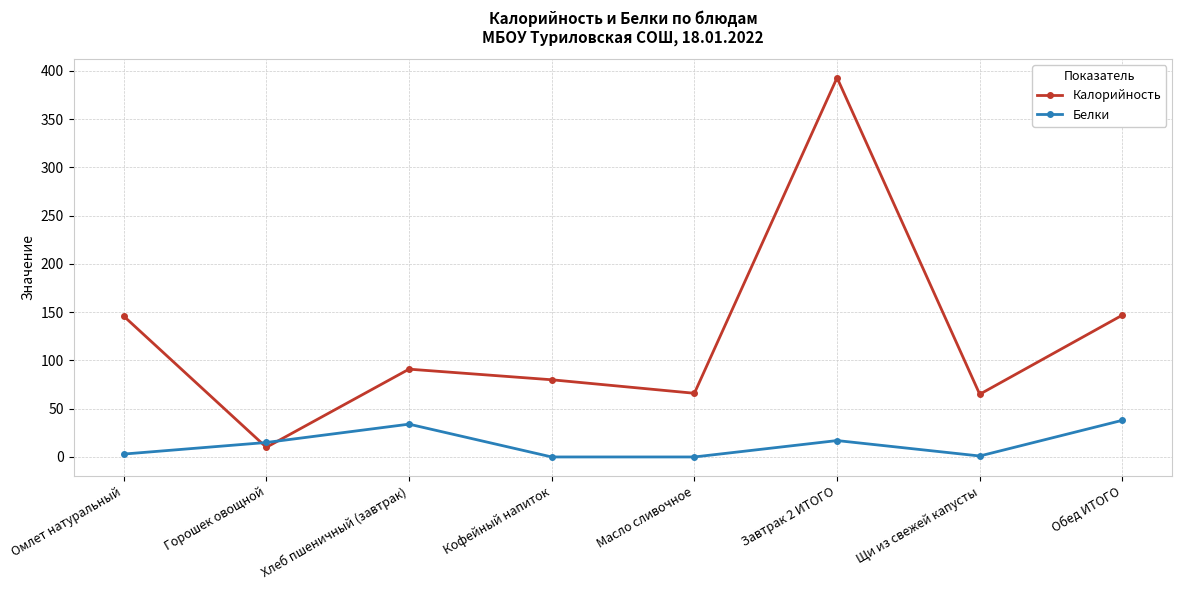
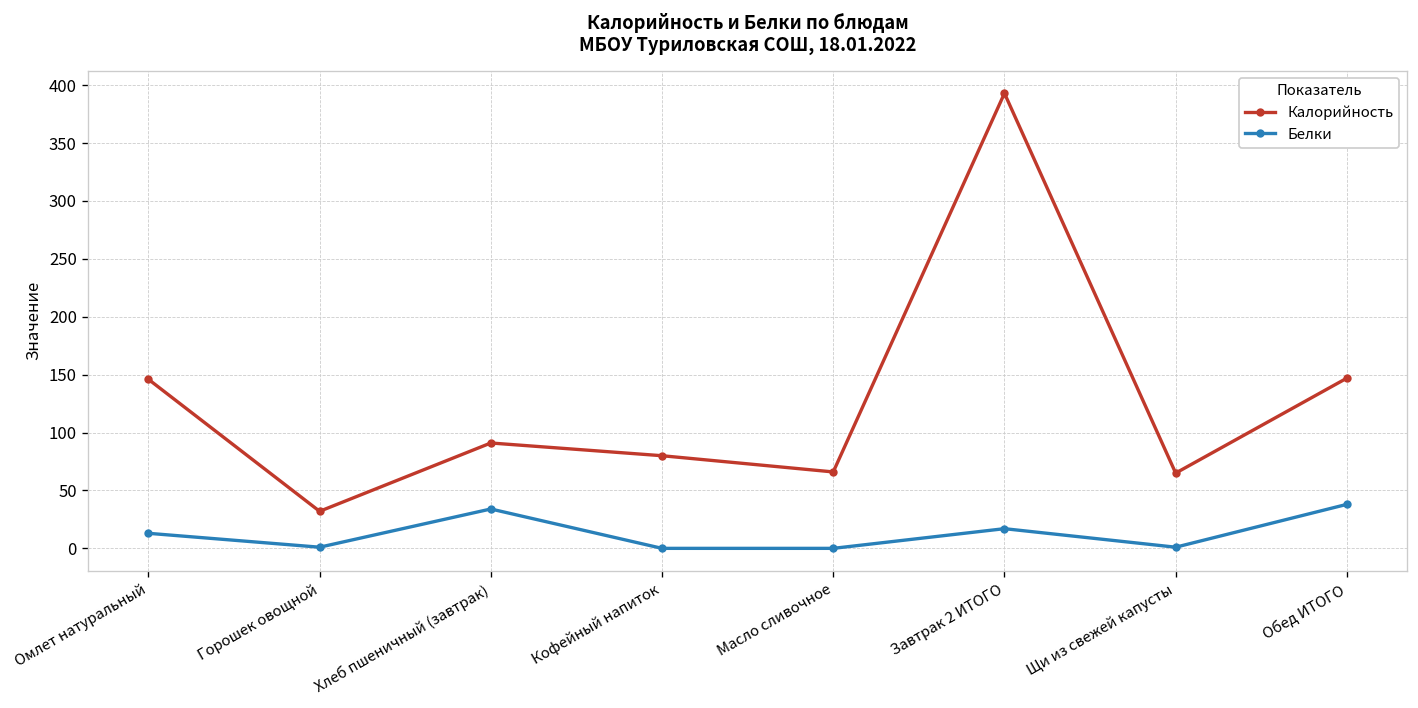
  {
    "Калорийность": {
      "Омлет натуральный": 150,
-     "Горошек овощной": 10,
+     "Горошек овощной": 30,
      "Хлеб пшеничный (завтрак)": 90,
      "Кофейный напиток": 80,
      "Масло сливочное": 70,
      "Завтрак 2 ИТОГО": 390,
      "Щи из свежей капусты": 70,
      "Обед ИТОГО": 150
    },
    "Белки": {
-     "Омлет натуральный": 0,
-     "Горошек овощной": 20,
+     "Омлет натуральный": 10,
+     "Горошек овощной": 0,
      "Хлеб пшеничный (завтрак)": 30,
      "Кофейный напиток": 0,
      "Масло сливочное": 0,
      "Завтрак 2 ИТОГО": 20,
      "Щи из свежей капусты": 0,
      "Обед ИТОГО": 40
    }
  }
